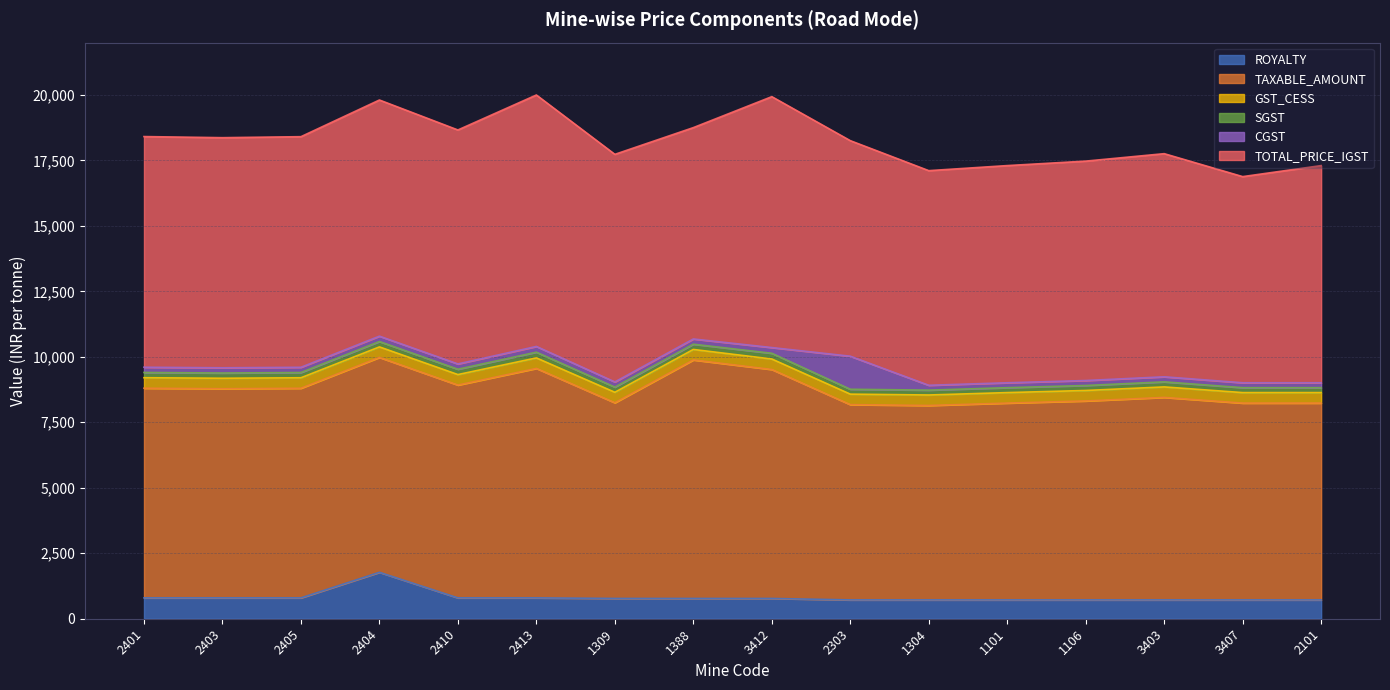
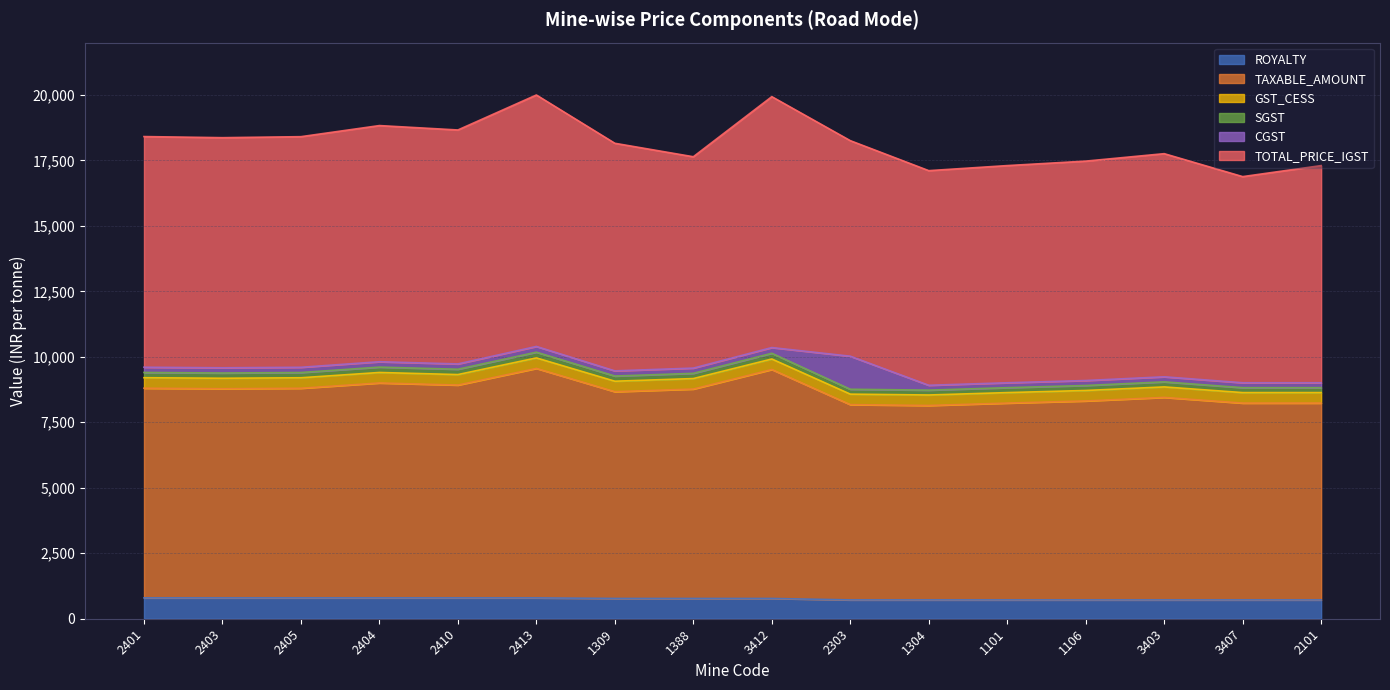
  {
    "ROYALTY": {
      "2401": "800",
      "2403": "800",
      "2405": "800",
-     "2404": "1,800",
+     "2404": "800",
      "2410": "800",
      "2413": "800",
      "1309": "800",
      "1388": "800",
      "3412": "800",
      "2303": "700",
      "1304": "700",
      "1101": "700",
      "1106": "700",
      "3403": "700",
      "3407": "700",
      "2101": "700"
    },
    "TAXABLE_AMOUNT": {
      "2401": "8,000",
      "2403": "8,000",
      "2405": "8,000",
      "2404": "8,200",
      "2410": "8,100",
      "2413": "8,800",
-     "1309": "7,500",
-     "1388": "9,100",
+     "1309": "7,900",
+     "1388": "8,000",
      "3412": "8,700",
      "2303": "7,500",
      "1304": "7,400",
      "1101": "7,500",
      "1106": "7,600",
      "3403": "7,700",
      "3407": "7,500",
      "2101": "7,500"
    },
    "GST_CESS": {
      "2401": "400",
      "2403": "400",
      "2405": "400",
      "2404": "400",
      "2410": "400",
      "2413": "400",
      "1309": "400",
      "1388": "400",
      "3412": "400",
      "2303": "400",
      "1304": "400",
      "1101": "400",
      "1106": "400",
      "3403": "400",
      "3407": "400",
      "2101": "400"
    },
    "SGST": {
      "2401": "200",
      "2403": "200",
      "2405": "200",
      "2404": "200",
      "2410": "200",
      "2413": "200",
      "1309": "200",
      "1388": "200",
      "3412": "200",
      "2303": "200",
      "1304": "200",
      "1101": "200",
      "1106": "200",
      "3403": "200",
      "3407": "200",
      "2101": "200"
    },
    "CGST": {
      "2401": "200",
      "2403": "200",
      "2405": "200",
      "2404": "200",
      "2410": "200",
      "2413": "200",
      "1309": "200",
      "1388": "200",
      "3412": "200",
      "2303": "1,300",
      "1304": "200",
      "1101": "200",
      "1106": "200",
      "3403": "200",
      "3407": "200",
      "2101": "200"
    },
    "TOTAL_PRICE_IGST": {
      "2401": "8,800",
      "2403": "8,800",
      "2405": "8,800",
      "2404": "9,000",
      "2410": "8,900",
      "2413": "9,600",
      "1309": "8,700",
      "1388": "8,100",
      "3412": "9,600",
      "2303": "8,200",
      "1304": "8,200",
      "1101": "8,300",
      "1106": "8,400",
      "3403": "8,500",
      "3407": "7,900"
    }
  }
